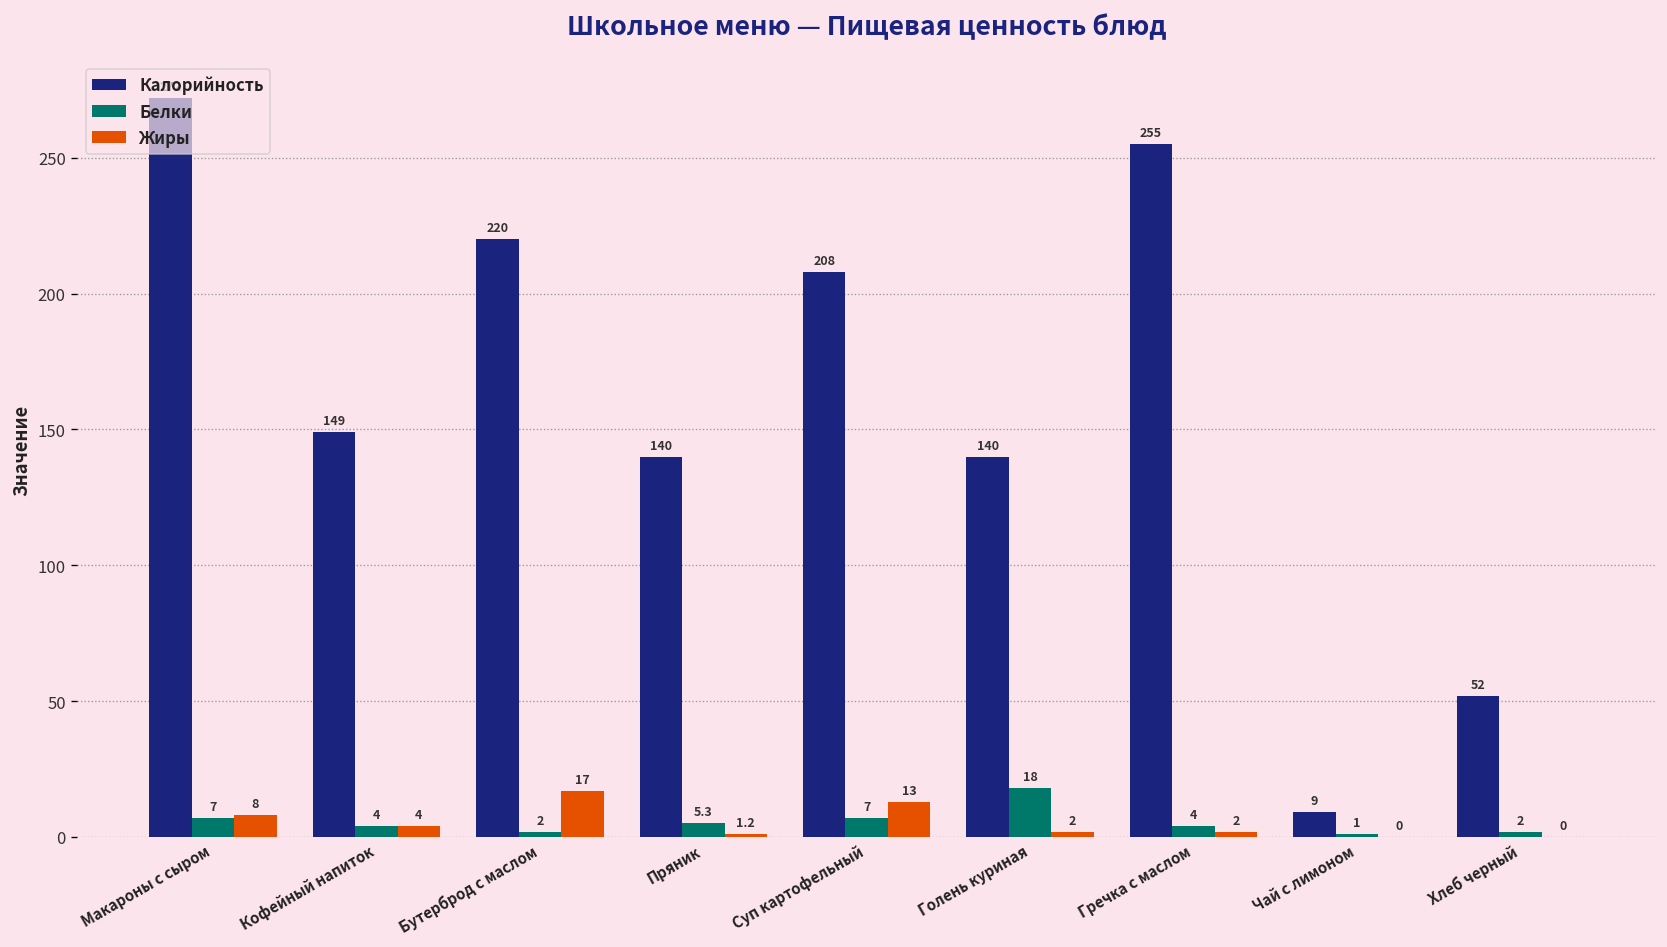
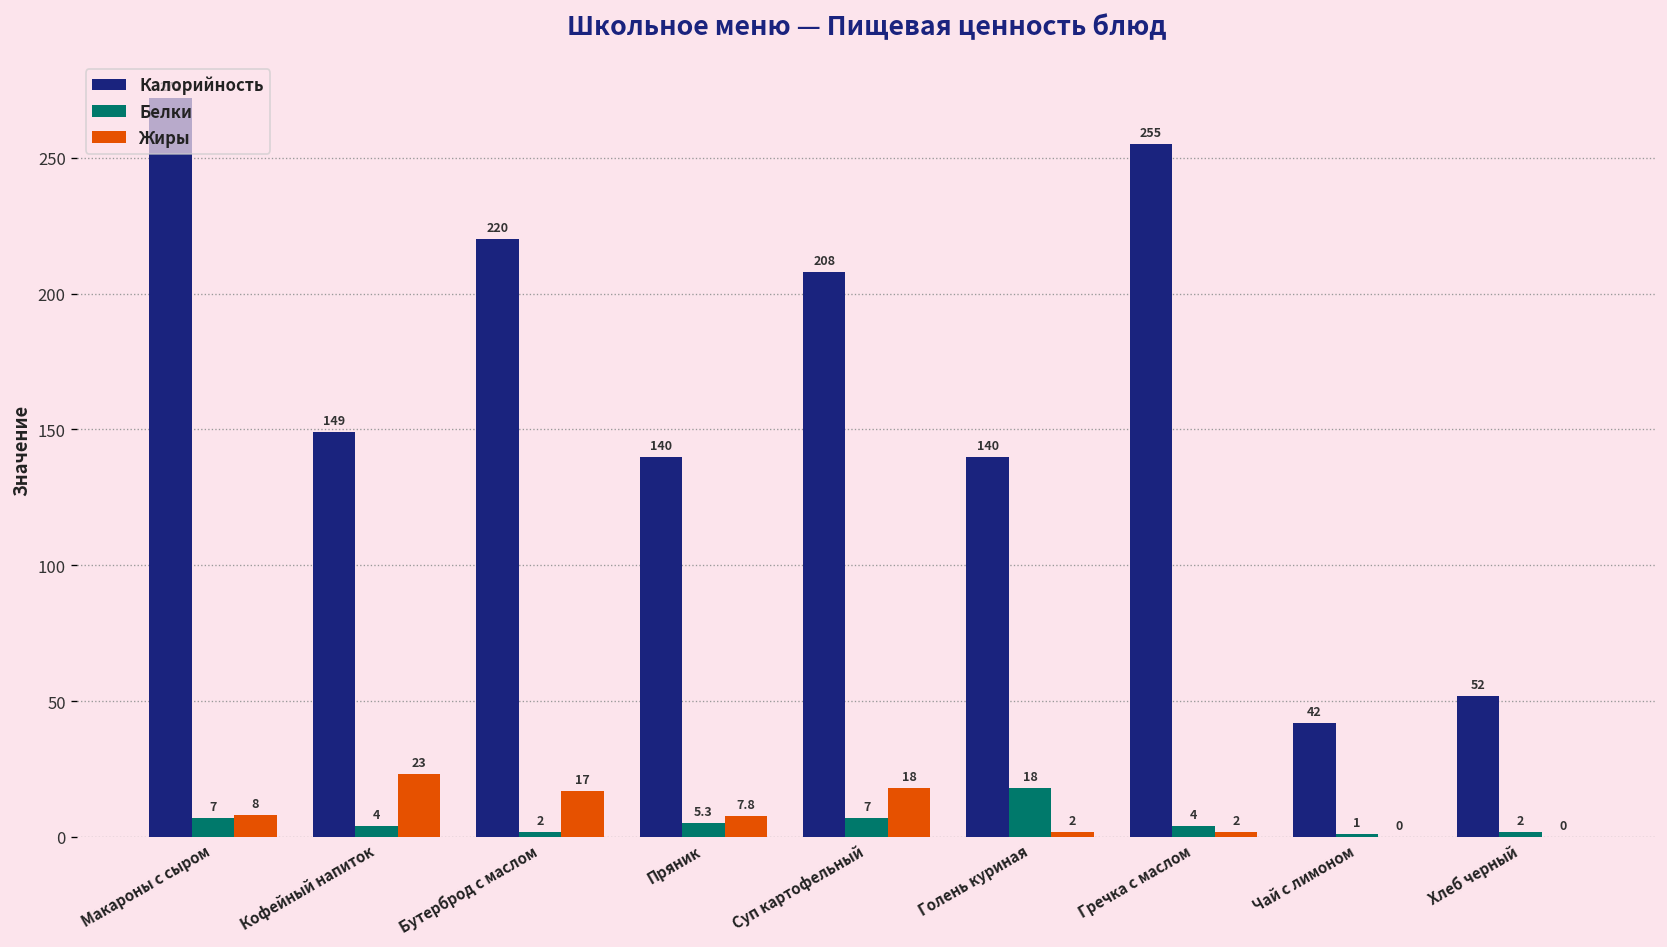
  {
    "Калорийность": {
      "Кофейный напиток": 149,
      "Бутерброд с маслом": 220,
      "Пряник": 140,
      "Суп картофельный": 208,
      "Голень куриная": 140,
      "Гречка с маслом": 255,
-     "Чай с лимоном": 9,
+     "Чай с лимоном": 42,
      "Хлеб черный": 52
    },
    "Белки": {
      "Макароны с сыром": 7,
      "Кофейный напиток": 4,
      "Бутерброд с маслом": 2,
      "Пряник": 5.3,
      "Суп картофельный": 7,
      "Голень куриная": 18,
      "Гречка с маслом": 4,
      "Чай с лимоном": 1,
      "Хлеб черный": 2
    },
    "Жиры": {
      "Макароны с сыром": 8,
-     "Кофейный напиток": 4,
+     "Кофейный напиток": 23,
      "Бутерброд с маслом": 17,
-     "Пряник": 1.2,
-     "Суп картофельный": 13,
+     "Пряник": 7.8,
+     "Суп картофельный": 18,
      "Голень куриная": 2,
      "Гречка с маслом": 2,
      "Чай с лимоном": 0,
      "Хлеб черный": 0
    }
  }
